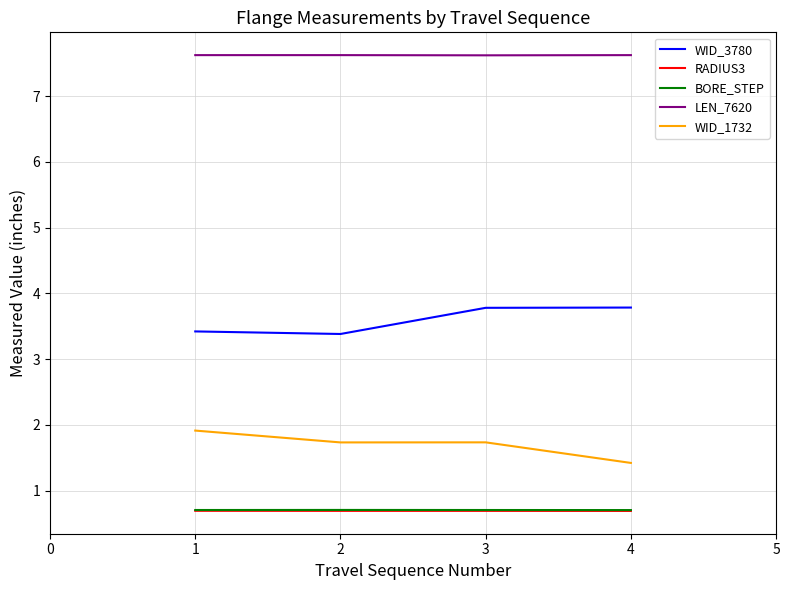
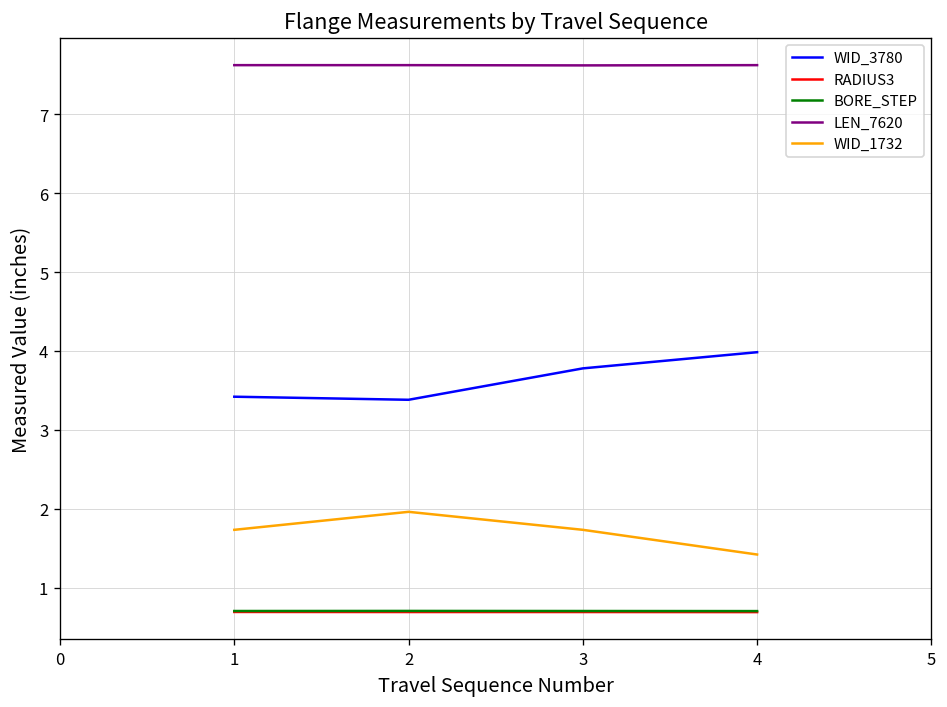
  {
    "WID_3780": {
      "1": 3.4,
      "2": 3.4,
      "3": 3.8,
-     "4": 3.8
+     "4": 4.0
    },
    "LEN_7620": {
      "1": 7.6,
      "2": 7.6,
      "3": 7.6,
      "4": 7.6
    },
    "WID_1732": {
-     "1": 1.9,
-     "2": 1.7,
+     "1": 1.7,
+     "2": 2.0,
      "3": 1.7,
      "4": 1.4
    }
  }
